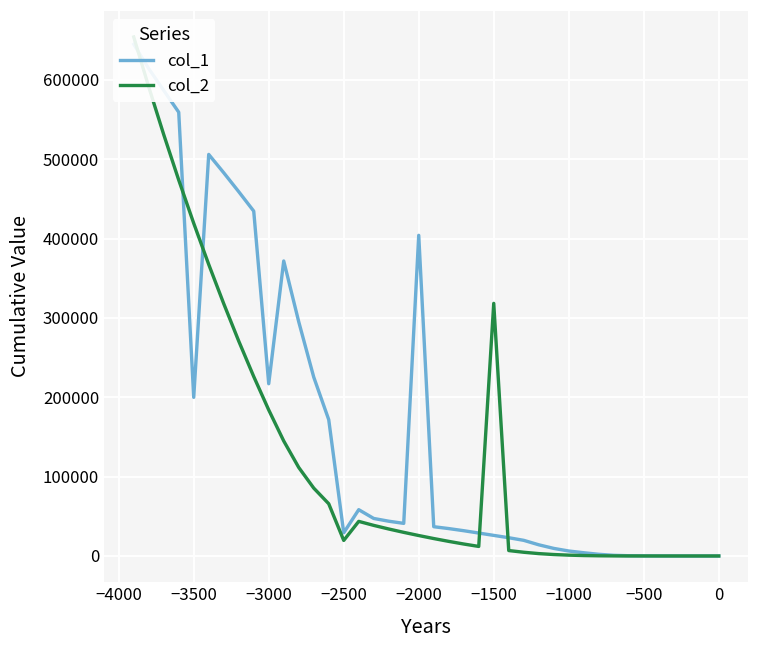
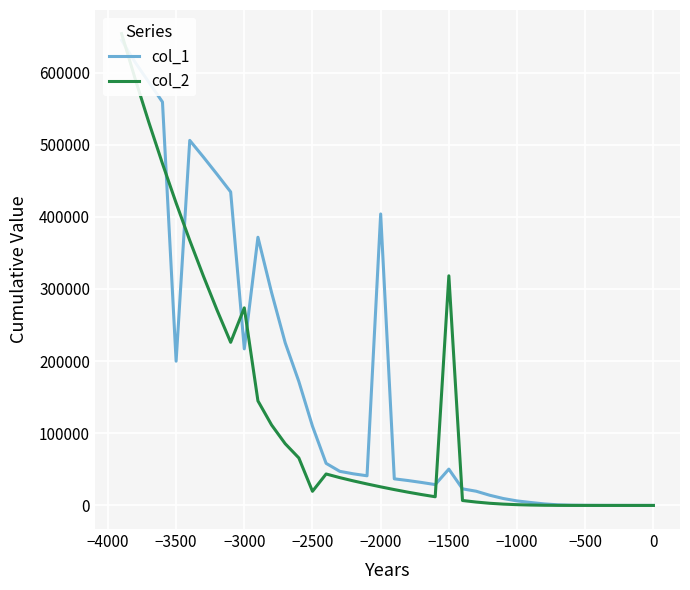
  {
    "col_1": {
      "−3500": 200000,
      "−3000": 220000,
-     "−2500": 30000,
+     "−2500": 110000,
      "−2000": 400000,
-     "−1500": 30000,
+     "−1500": 50000,
      "−1000": 10000
    },
    "col_2": {
      "−3500": 420000,
-     "−3000": 180000,
+     "−3000": 270000,
      "−2500": 20000,
      "−2000": 30000,
      "−1500": 320000,
      "−1000": 0
    }
  }
